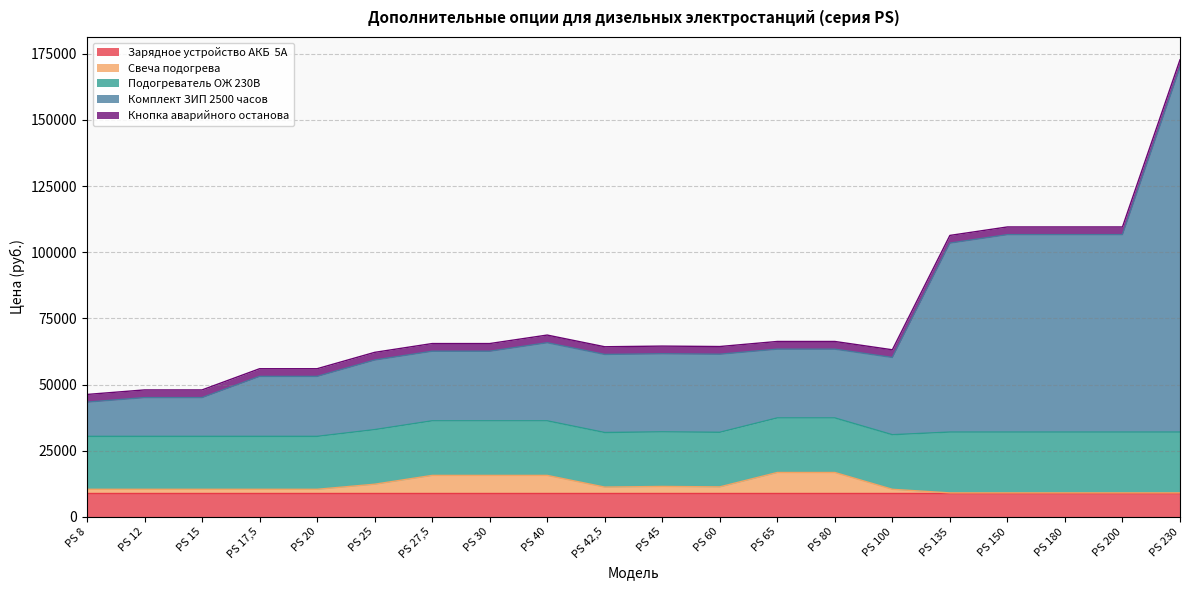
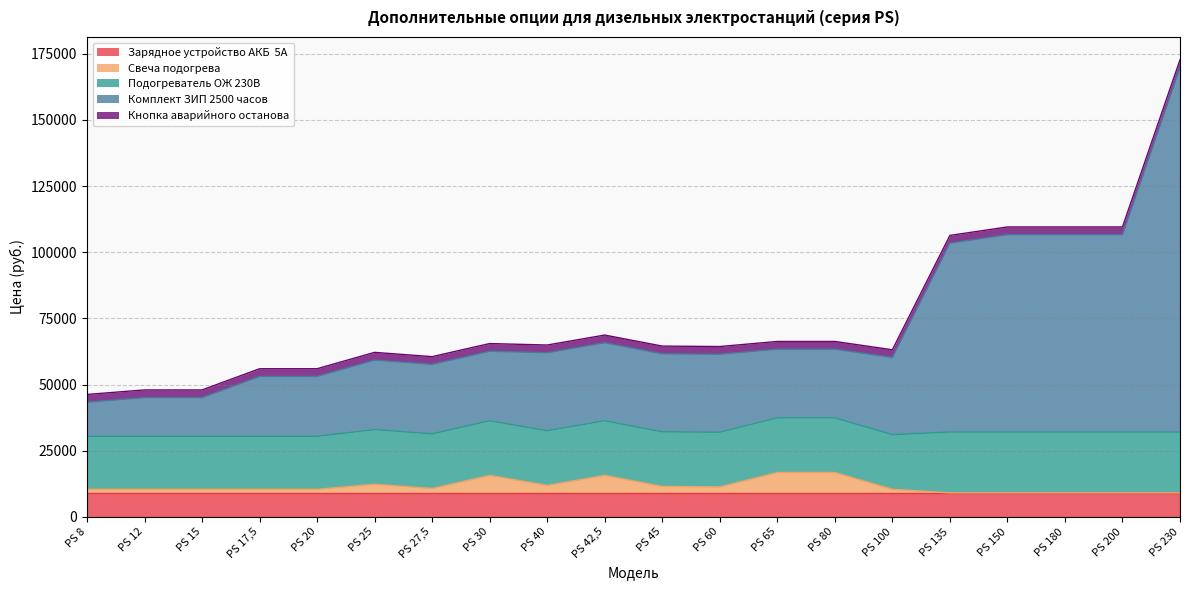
  {
    "Зарядное устройство АКБ 5А": {
      "PS 8": 9000,
      "PS 12": 9000,
      "PS 15": 9000,
      "PS 17,5": 9000,
      "PS 20": 9000,
      "PS 25": 9000,
      "PS 27,5": 9000,
      "PS 30": 9000,
      "PS 40": 9000,
      "PS 42,5": 9000,
      "PS 45": 9000,
      "PS 60": 9000,
      "PS 65": 9000,
      "PS 80": 9000,
      "PS 100": 9000
    },
    "Свеча подогрева": {
      "PS 8": 10000,
      "PS 12": 10000,
      "PS 15": 10000,
      "PS 17,5": 10000,
      "PS 20": 10000,
      "PS 25": 12000,
-     "PS 27,5": 16000,
+     "PS 27,5": 11000,
      "PS 30": 16000,
-     "PS 40": 16000,
-     "PS 42,5": 11000,
+     "PS 40": 12000,
+     "PS 42,5": 16000,
      "PS 45": 11000,
      "PS 60": 11000,
      "PS 65": 17000,
      "PS 80": 17000,
      "PS 100": 10000
    },
    "Кнопка аварийного останова": {
      "PS 8": 46000,
      "PS 12": 48000,
      "PS 15": 48000,
      "PS 17,5": 56000,
      "PS 20": 56000,
      "PS 25": 62000,
      "PS 27,5": 3000,
      "PS 30": 65000,
      "PS 40": 3000,
      "PS 42,5": 3000,
      "PS 45": 65000,
      "PS 60": 64000,
      "PS 65": 66000,
      "PS 80": 66000,
      "PS 100": 63000,
      "PS 135": 106000,
      "PS 150": 110000,
      "PS 180": 110000,
      "PS 200": 110000,
      "PS 230": 173000
    }
  }
